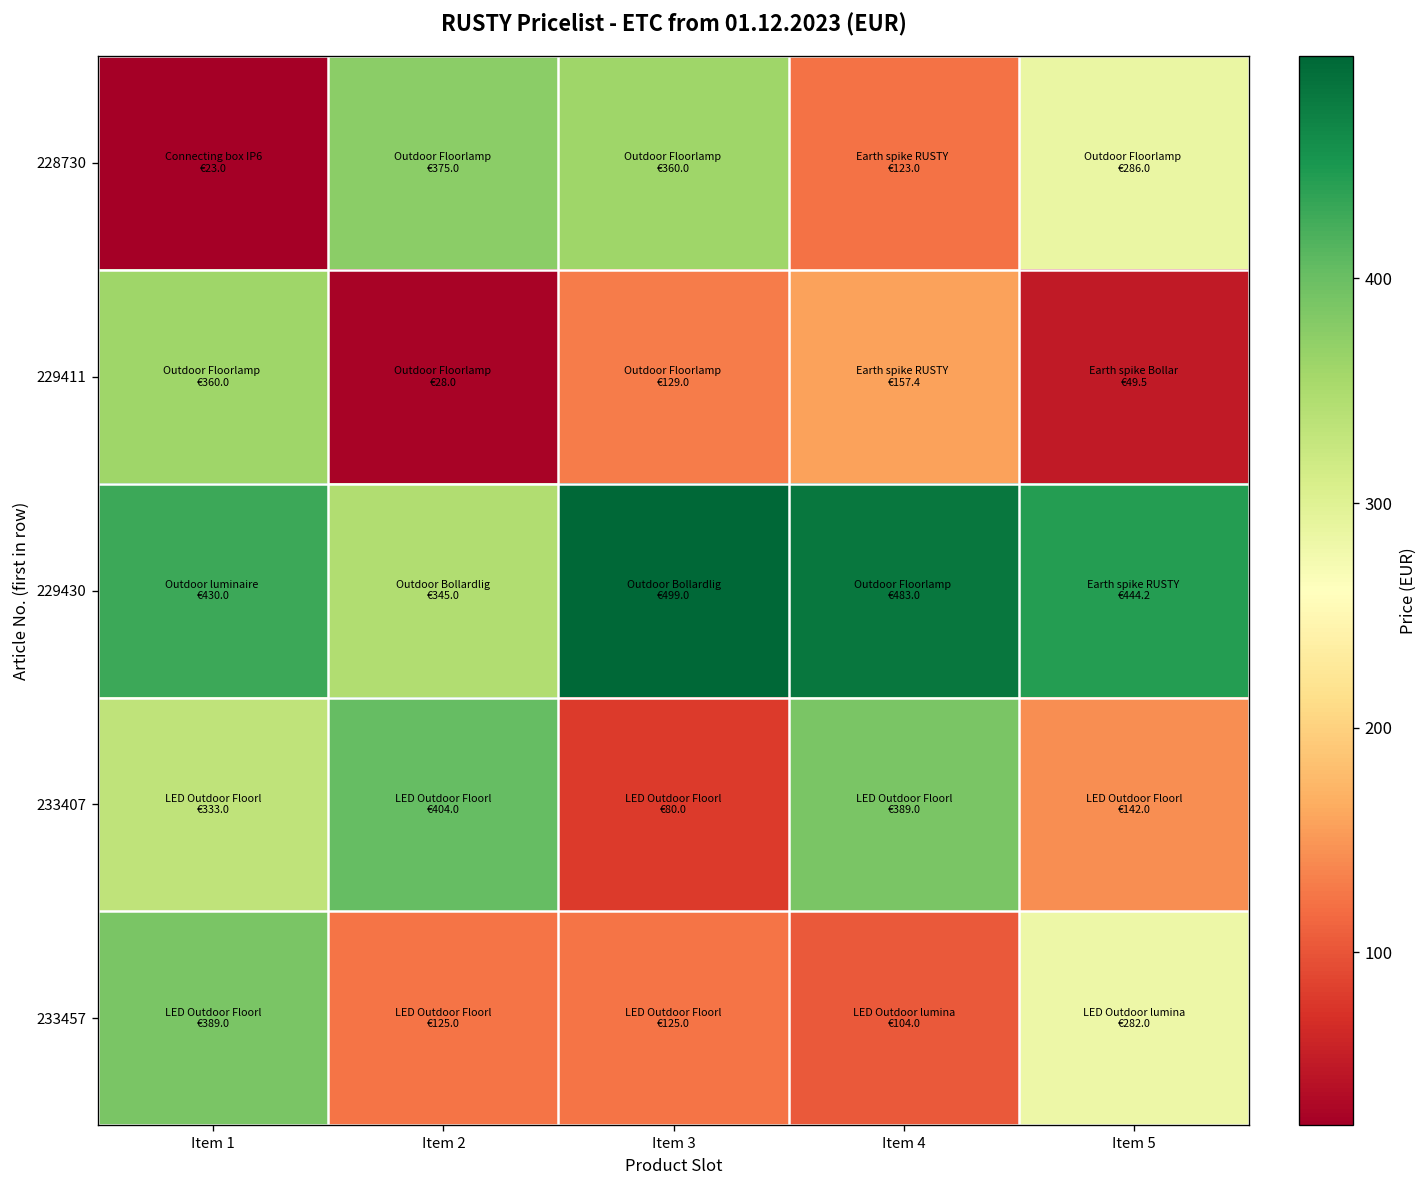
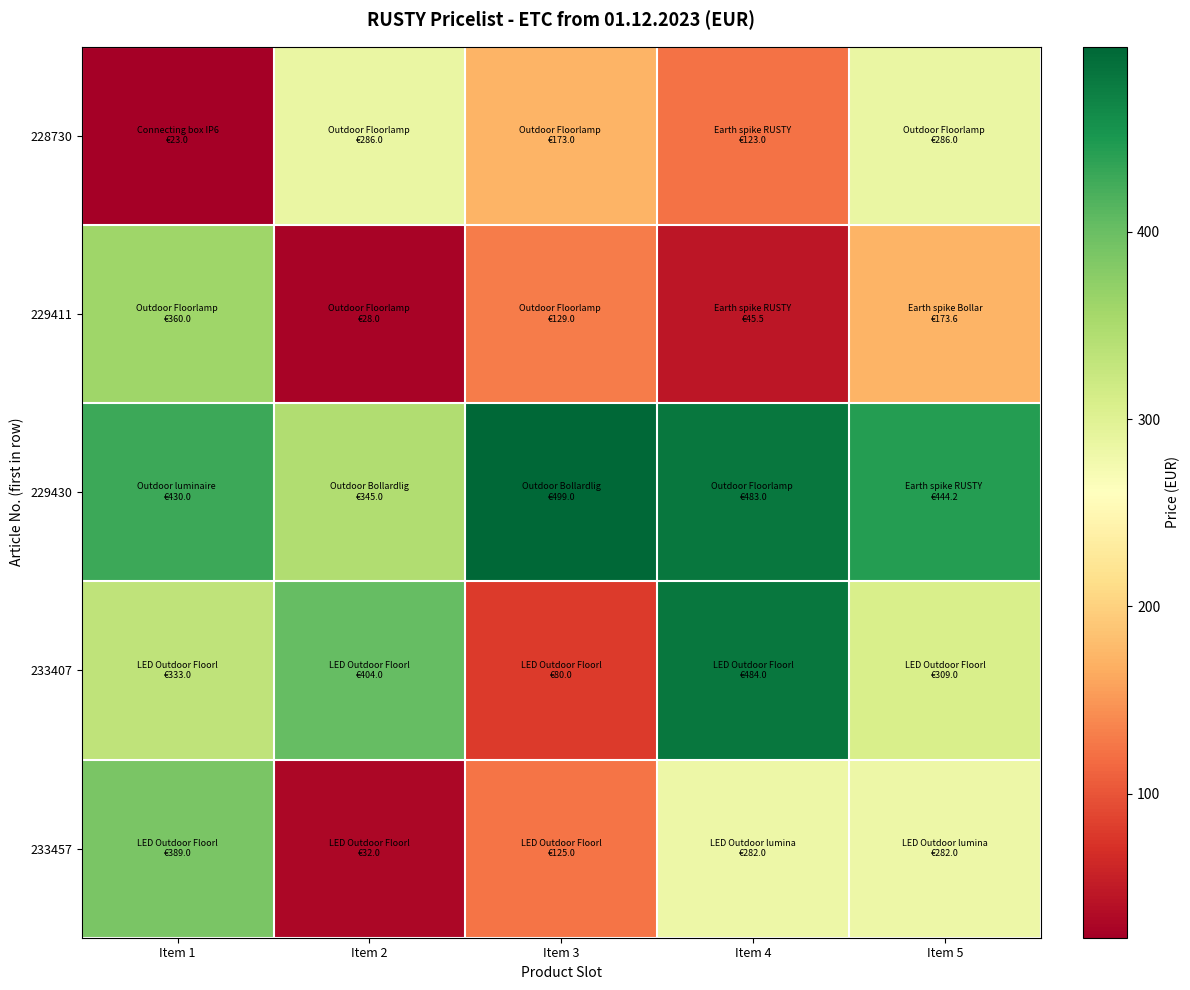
  {
    "228730": {
      "Item 1": "€23.0",
-     "Item 2": "€375.0",
-     "Item 3": "€360.0",
+     "Item 2": "€286.0",
+     "Item 3": "€173.0",
      "Item 4": "€123.0",
      "Item 5": "€286.0"
    },
    "229411": {
      "Item 1": "€360.0",
      "Item 2": "€28.0",
      "Item 3": "€129.0",
-     "Item 4": "€157.4",
-     "Item 5": "€49.5"
+     "Item 4": "€45.5",
+     "Item 5": "€173.6"
    },
    "229430": {
      "Item 1": "€430.0",
      "Item 2": "€345.0",
      "Item 3": "€499.0",
      "Item 4": "€483.0",
      "Item 5": "€444.2"
    },
    "233407": {
      "Item 1": "€333.0",
      "Item 2": "€404.0",
      "Item 3": "€80.0",
-     "Item 4": "€389.0",
-     "Item 5": "€142.0"
+     "Item 4": "€484.0",
+     "Item 5": "€309.0"
    },
    "233457": {
      "Item 1": "€389.0",
-     "Item 2": "€125.0",
+     "Item 2": "€32.0",
      "Item 3": "€125.0",
-     "Item 4": "€104.0",
+     "Item 4": "€282.0",
      "Item 5": "€282.0"
    }
  }
